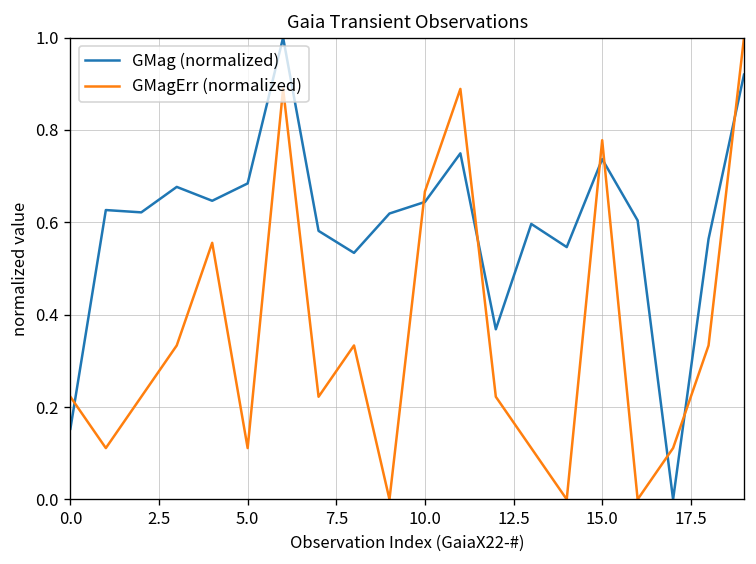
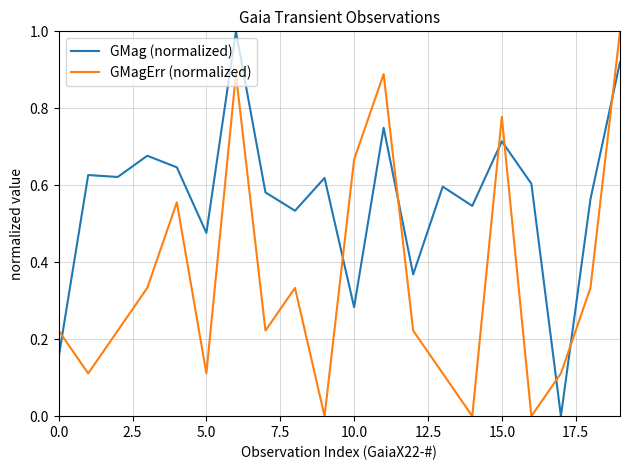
  {
    "GMag (normalized)": {
      "0.0": 0.15,
-     "5.0": 0.68,
-     "10.0": 0.64,
-     "15.0": 0.74
+     "5.0": 0.48,
+     "10.0": 0.28,
+     "15.0": 0.71
    },
    "GMagErr (normalized)": {
      "0.0": 0.22,
      "5.0": 0.11,
      "10.0": 0.67,
      "15.0": 0.78
    }
  }
